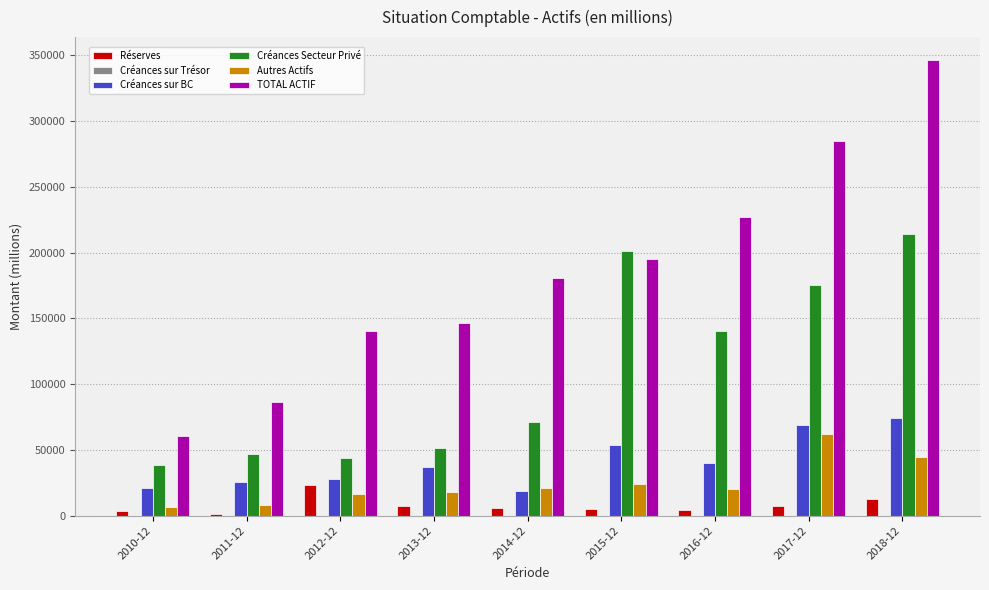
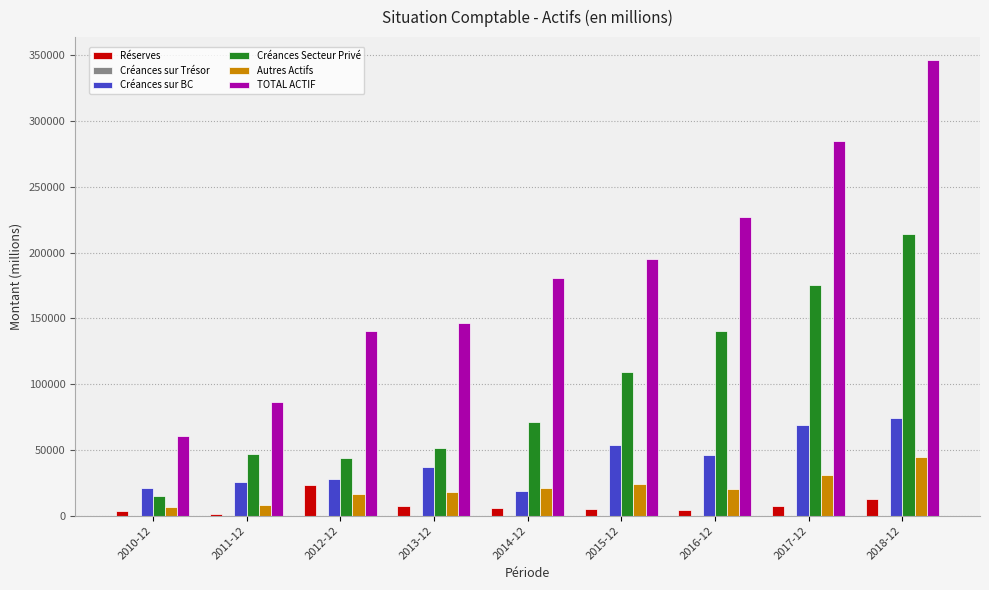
  {
    "Réserves": {
      "2010-12": 4000,
      "2012-12": 23000,
      "2013-12": 8000,
      "2014-12": 6000,
      "2015-12": 5000,
      "2016-12": 4000,
      "2017-12": 8000,
      "2018-12": 13000
    },
    "Créances sur Trésor": {
      "2010-12": 0,
      "2011-12": 0,
      "2012-12": 0,
      "2013-12": 0,
      "2014-12": 0,
      "2015-12": 0,
      "2016-12": 0,
      "2017-12": 0,
      "2018-12": 0
    },
    "Créances sur BC": {
      "2010-12": 21000,
      "2011-12": 25000,
      "2012-12": 28000,
      "2013-12": 37000,
      "2014-12": 19000,
      "2015-12": 54000,
-     "2016-12": 40000,
+     "2016-12": 46000,
      "2017-12": 69000,
      "2018-12": 74000
    },
    "Créances Secteur Privé": {
-     "2010-12": 38000,
+     "2010-12": 15000,
      "2011-12": 47000,
      "2012-12": 44000,
      "2013-12": 51000,
      "2014-12": 71000,
-     "2015-12": 201000,
+     "2015-12": 109000,
      "2016-12": 140000,
      "2017-12": 176000,
      "2018-12": 214000
    },
    "Autres Actifs": {
      "2010-12": 7000,
      "2011-12": 8000,
      "2012-12": 17000,
      "2013-12": 18000,
      "2014-12": 21000,
      "2015-12": 24000,
      "2016-12": 20000,
-     "2017-12": 62000,
+     "2017-12": 31000,
      "2018-12": 44000
    },
    "TOTAL ACTIF": {
      "2010-12": 60000,
      "2011-12": 86000,
      "2012-12": 141000,
      "2013-12": 146000,
      "2014-12": 181000,
      "2015-12": 195000,
      "2016-12": 227000,
      "2017-12": 285000,
      "2018-12": 346000
    }
  }
